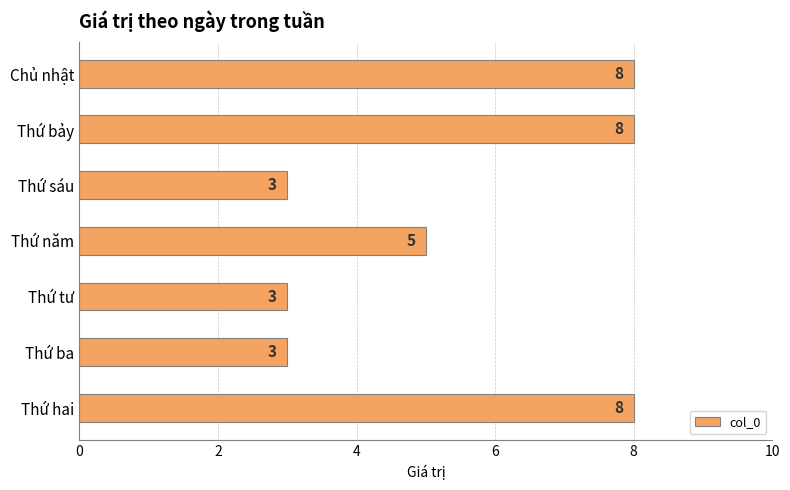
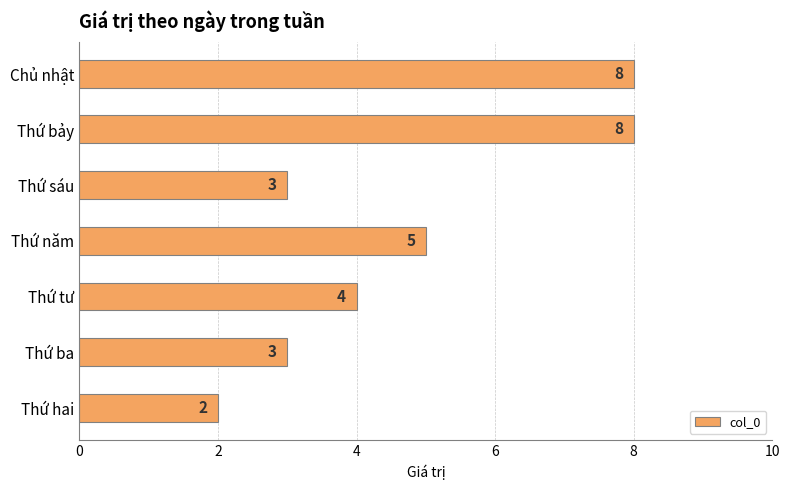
  {
    "Chủ nhật": 8,
    "Thứ bảy": 8,
    "Thứ sáu": 3,
    "Thứ năm": 5,
-   "Thứ tư": 3,
+   "Thứ tư": 4,
    "Thứ ba": 3,
-   "Thứ hai": 8
+   "Thứ hai": 2
  }
